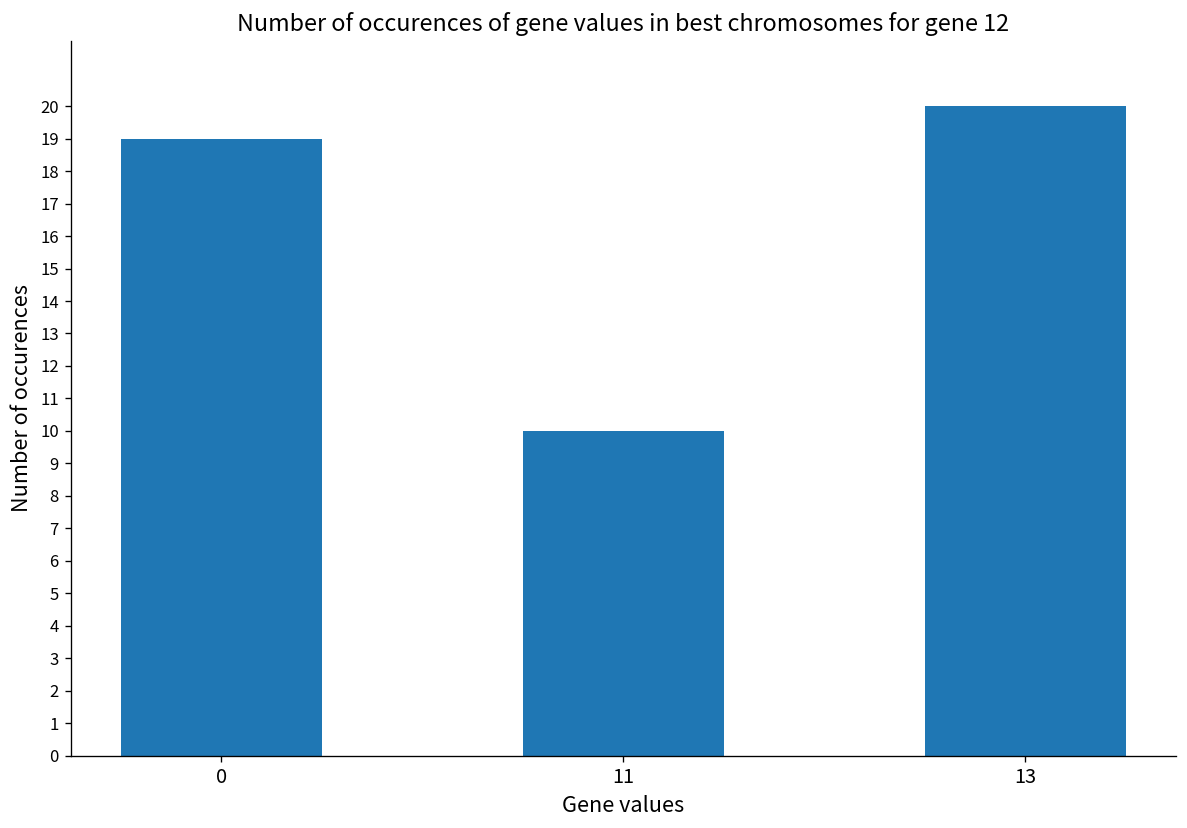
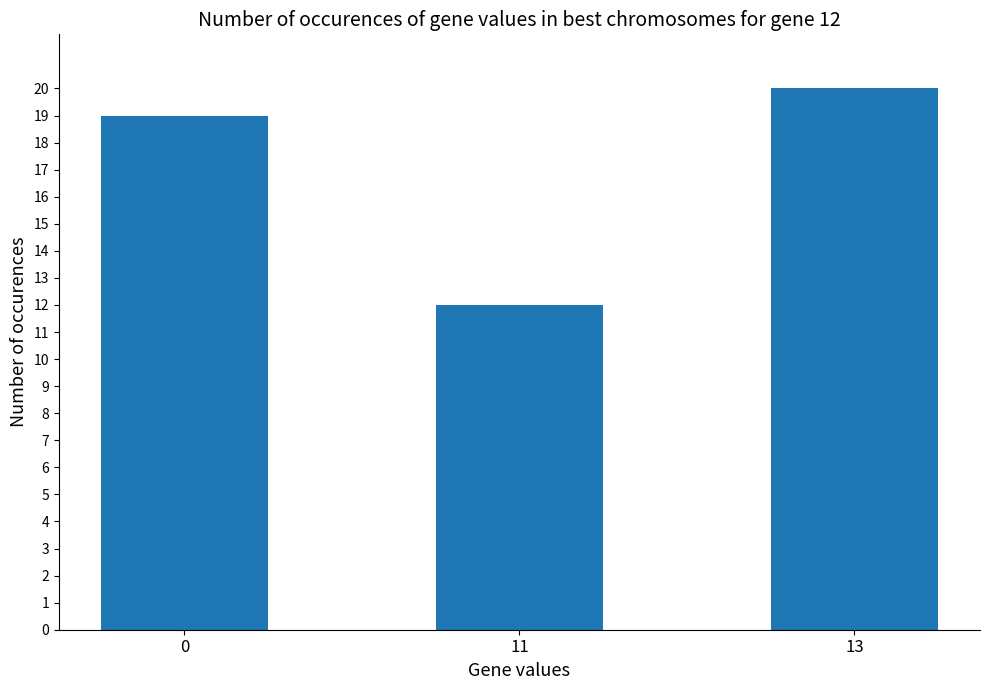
  {
    "0": 19,
-   "11": 10,
+   "11": 12,
    "13": 20
  }
